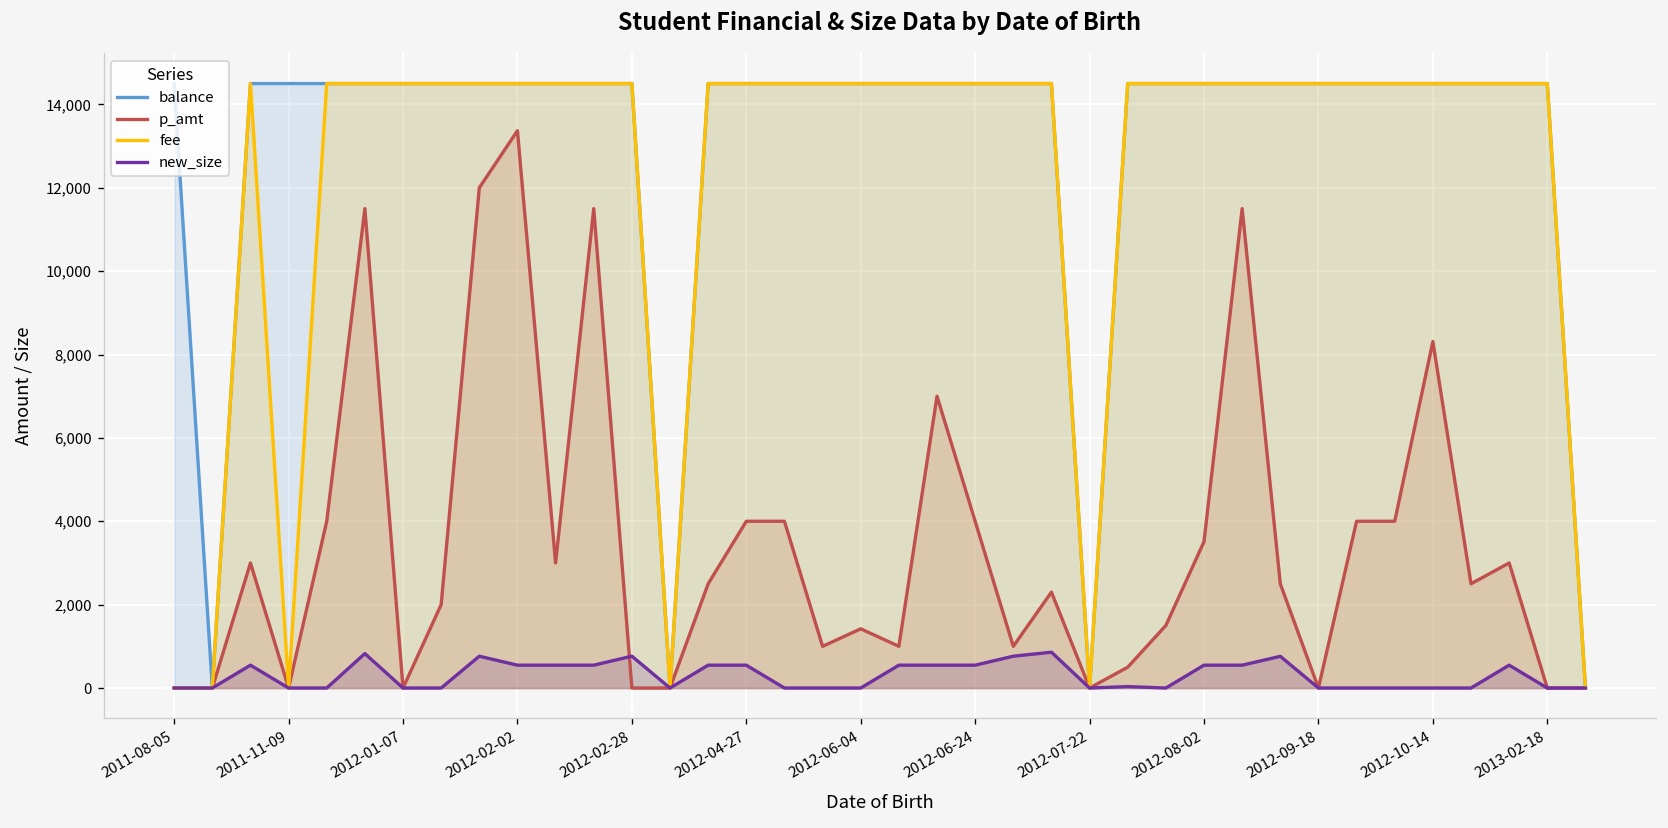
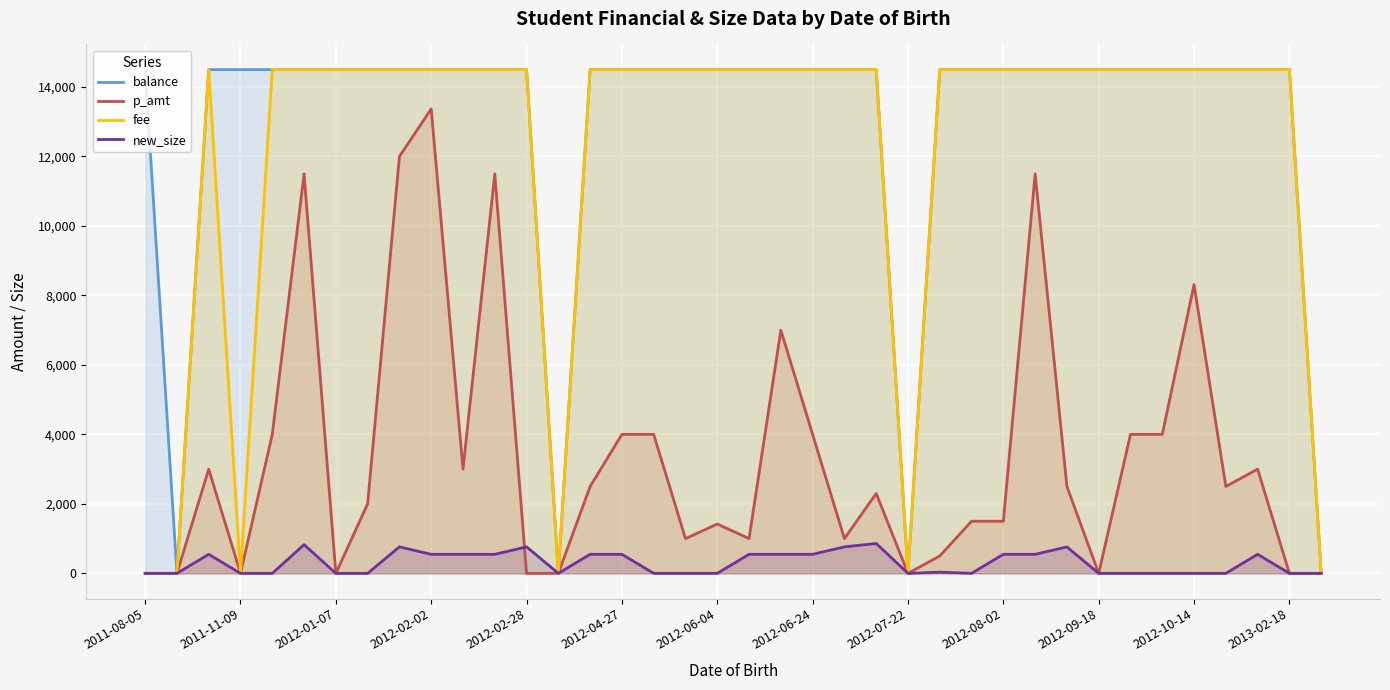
  {
    "balance": {
      "2011-11-09": "14,500"
    },
    "p_amt": {
      "2012-02-02": "13,400",
      "2012-02-28": "0",
      "2012-04-27": "4,000",
      "2012-06-04": "1,400",
      "2012-06-24": "4,000",
-     "2012-08-02": "3,500",
+     "2012-08-02": "1,500",
      "2012-10-14": "8,300"
    },
    "new_size": {
      "2012-02-02": "500",
      "2012-02-28": "800",
      "2012-04-27": "500",
      "2012-06-04": "0",
      "2012-06-24": "500",
      "2012-08-02": "500",
      "2012-10-14": "0"
    }
  }
